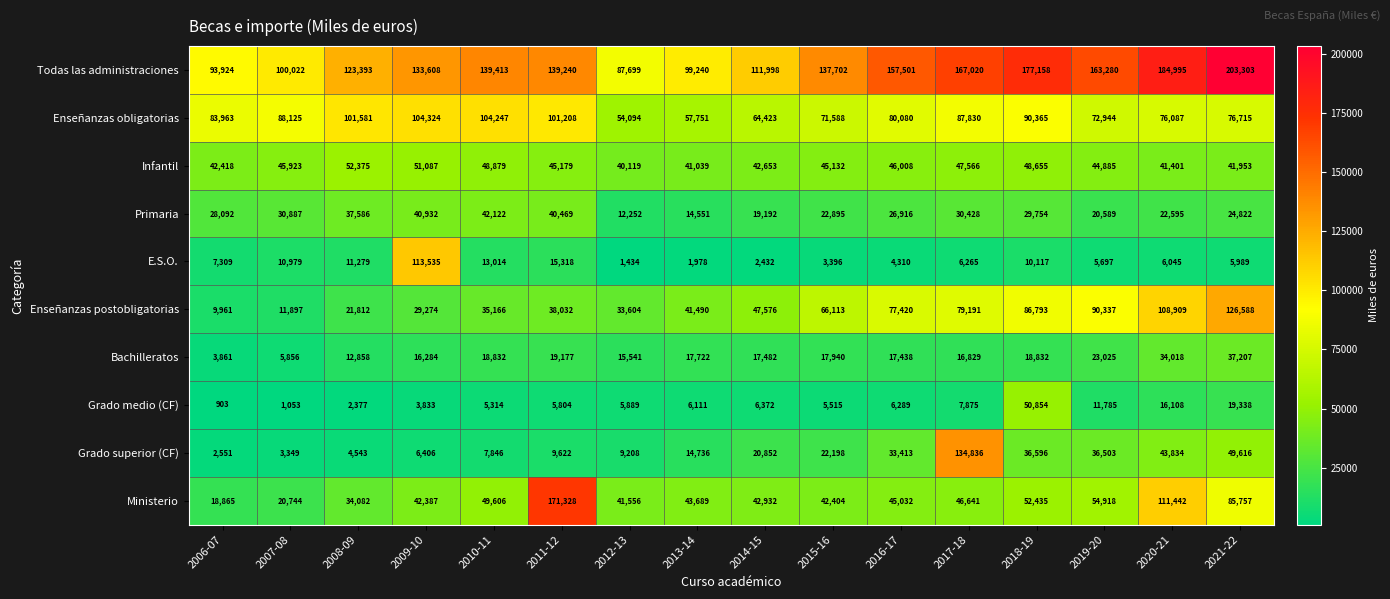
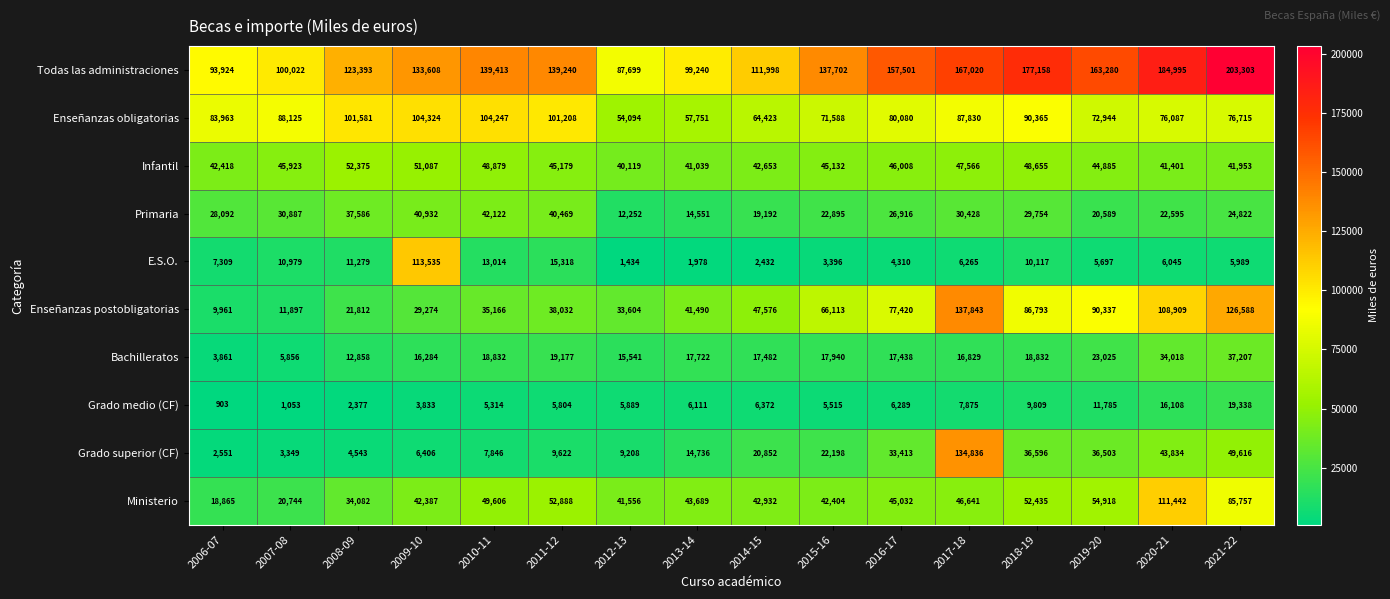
  {
    "Todas las administraciones": {
      "2006-07": "93,924",
      "2007-08": "100,022",
      "2008-09": "123,393",
      "2009-10": "133,608",
      "2010-11": "139,413",
      "2011-12": "139,240",
      "2012-13": "87,699",
      "2013-14": "99,240",
      "2014-15": "111,998",
      "2015-16": "137,702",
      "2016-17": "157,501",
      "2017-18": "167,020",
      "2018-19": "177,158",
      "2019-20": "163,280",
      "2020-21": "184,995",
      "2021-22": "203,303"
    },
    "Enseñanzas obligatorias": {
      "2006-07": "83,963",
      "2007-08": "88,125",
      "2008-09": "101,581",
      "2009-10": "104,324",
      "2010-11": "104,247",
      "2011-12": "101,208",
      "2012-13": "54,094",
      "2013-14": "57,751",
      "2014-15": "64,423",
      "2015-16": "71,588",
      "2016-17": "80,080",
      "2017-18": "87,830",
      "2018-19": "90,365",
      "2019-20": "72,944",
      "2020-21": "76,087",
      "2021-22": "76,715"
    },
    "Infantil": {
      "2006-07": "42,418",
      "2007-08": "45,923",
      "2008-09": "52,375",
      "2009-10": "51,087",
      "2010-11": "48,879",
      "2011-12": "45,179",
      "2012-13": "40,119",
      "2013-14": "41,039",
      "2014-15": "42,653",
      "2015-16": "45,132",
      "2016-17": "46,008",
      "2017-18": "47,566",
      "2018-19": "48,655",
      "2019-20": "44,885",
      "2020-21": "41,401",
      "2021-22": "41,953"
    },
    "Primaria": {
      "2006-07": "28,092",
      "2007-08": "30,887",
      "2008-09": "37,586",
      "2009-10": "40,932",
      "2010-11": "42,122",
      "2011-12": "40,469",
      "2012-13": "12,252",
      "2013-14": "14,551",
      "2014-15": "19,192",
      "2015-16": "22,895",
      "2016-17": "26,916",
      "2017-18": "30,428",
      "2018-19": "29,754",
      "2019-20": "20,589",
      "2020-21": "22,595",
      "2021-22": "24,822"
    },
    "E.S.O.": {
      "2006-07": "7,309",
      "2007-08": "10,979",
      "2008-09": "11,279",
      "2009-10": "113,535",
      "2010-11": "13,014",
      "2011-12": "15,318",
      "2012-13": "1,434",
      "2013-14": "1,978",
      "2014-15": "2,432",
      "2015-16": "3,396",
      "2016-17": "4,310",
      "2017-18": "6,265",
      "2018-19": "10,117",
      "2019-20": "5,697",
      "2020-21": "6,045",
      "2021-22": "5,989"
    },
    "Enseñanzas postobligatorias": {
      "2006-07": "9,961",
      "2007-08": "11,897",
      "2008-09": "21,812",
      "2009-10": "29,274",
      "2010-11": "35,166",
      "2011-12": "38,032",
      "2012-13": "33,604",
      "2013-14": "41,490",
      "2014-15": "47,576",
      "2015-16": "66,113",
      "2016-17": "77,420",
-     "2017-18": "79,191",
+     "2017-18": "137,843",
      "2018-19": "86,793",
      "2019-20": "90,337",
      "2020-21": "108,909",
      "2021-22": "126,588"
    },
    "Bachilleratos": {
      "2006-07": "3,861",
      "2007-08": "5,856",
      "2008-09": "12,858",
      "2009-10": "16,284",
      "2010-11": "18,832",
      "2011-12": "19,177",
      "2012-13": "15,541",
      "2013-14": "17,722",
      "2014-15": "17,482",
      "2015-16": "17,940",
      "2016-17": "17,438",
      "2017-18": "16,829",
      "2018-19": "18,832",
      "2019-20": "23,025",
      "2020-21": "34,018",
      "2021-22": "37,207"
    },
    "Grado medio (CF)": {
      "2006-07": "903",
      "2007-08": "1,053",
      "2008-09": "2,377",
      "2009-10": "3,833",
      "2010-11": "5,314",
      "2011-12": "5,804",
      "2012-13": "5,889",
      "2013-14": "6,111",
      "2014-15": "6,372",
      "2015-16": "5,515",
      "2016-17": "6,289",
      "2017-18": "7,875",
-     "2018-19": "50,854",
+     "2018-19": "9,809",
      "2019-20": "11,785",
      "2020-21": "16,108",
      "2021-22": "19,338"
    },
    "Grado superior (CF)": {
      "2006-07": "2,551",
      "2007-08": "3,349",
      "2008-09": "4,543",
      "2009-10": "6,406",
      "2010-11": "7,846",
      "2011-12": "9,622",
      "2012-13": "9,208",
      "2013-14": "14,736",
      "2014-15": "20,852",
      "2015-16": "22,198",
      "2016-17": "33,413",
      "2017-18": "134,836",
      "2018-19": "36,596",
      "2019-20": "36,503",
      "2020-21": "43,834",
      "2021-22": "49,616"
    },
    "Ministerio": {
      "2006-07": "18,865",
      "2007-08": "20,744",
      "2008-09": "34,082",
      "2009-10": "42,387",
      "2010-11": "49,606",
-     "2011-12": "171,328",
+     "2011-12": "52,888",
      "2012-13": "41,556",
      "2013-14": "43,689",
      "2014-15": "42,932",
      "2015-16": "42,404",
      "2016-17": "45,032",
      "2017-18": "46,641",
      "2018-19": "52,435",
      "2019-20": "54,918",
      "2020-21": "111,442",
      "2021-22": "85,757"
    }
  }
